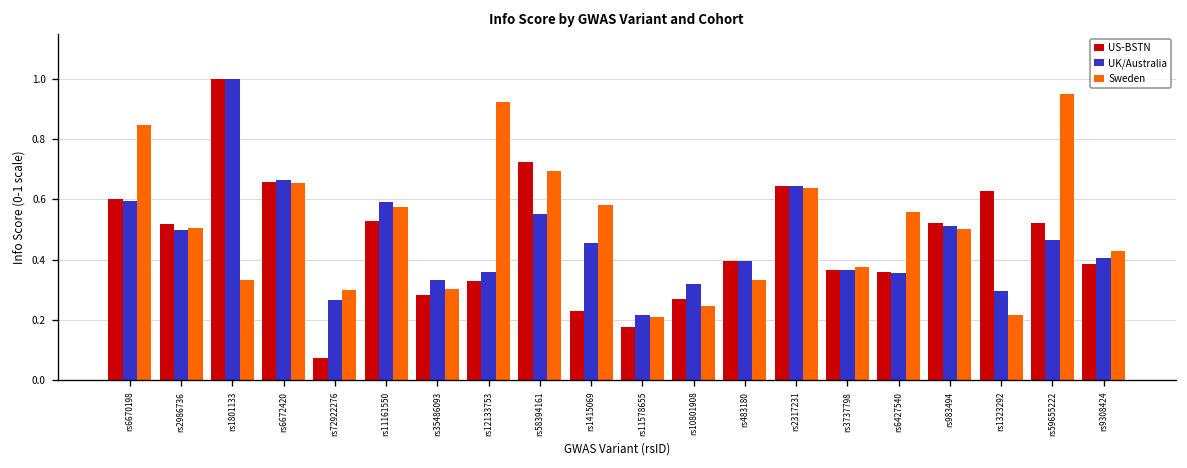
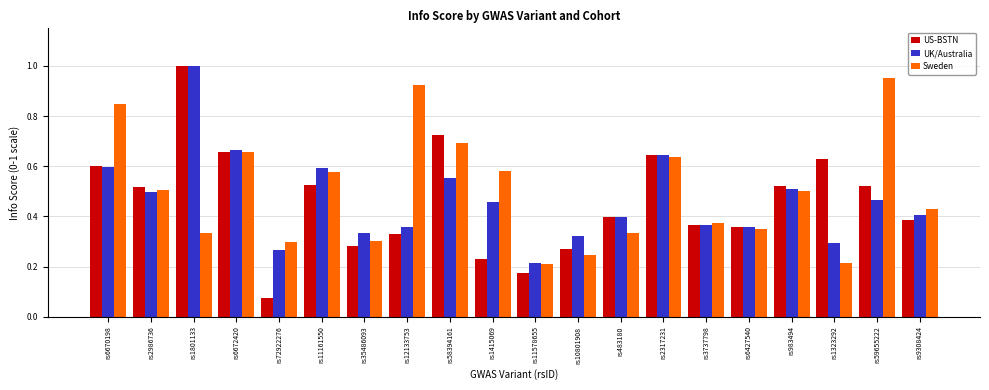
  {
    "US-BSTN": {
      "rs6670198": 0.60,
      "rs2986736": 0.52,
      "rs1801133": 1.00,
      "rs6672420": 0.66,
      "rs72922276": 0.07,
      "rs11161550": 0.53,
      "rs35486093": 0.28,
      "rs12133753": 0.33,
      "rs58394161": 0.72,
      "rs1415069": 0.23,
      "rs11578655": 0.18,
      "rs10801908": 0.27,
      "rs483180": 0.40,
      "rs2317231": 0.65,
      "rs3737798": 0.37,
      "rs6427540": 0.36,
      "rs983494": 0.52,
      "rs1323292": 0.63,
      "rs59655222": 0.52,
      "rs9308424": 0.39
    },
    "UK/Australia": {
      "rs6670198": 0.60,
      "rs2986736": 0.50,
      "rs1801133": 1.00,
      "rs6672420": 0.66,
      "rs72922276": 0.27,
      "rs11161550": 0.59,
      "rs35486093": 0.33,
      "rs12133753": 0.36,
      "rs58394161": 0.55,
      "rs1415069": 0.46,
      "rs11578655": 0.22,
      "rs10801908": 0.32,
      "rs483180": 0.40,
      "rs2317231": 0.65,
      "rs3737798": 0.37,
      "rs6427540": 0.36,
      "rs983494": 0.51,
      "rs1323292": 0.30,
      "rs59655222": 0.46,
      "rs9308424": 0.41
    },
    "Sweden": {
      "rs6670198": 0.85,
      "rs2986736": 0.50,
      "rs1801133": 0.33,
      "rs6672420": 0.66,
      "rs72922276": 0.30,
      "rs11161550": 0.58,
      "rs35486093": 0.30,
      "rs12133753": 0.93,
      "rs58394161": 0.69,
      "rs1415069": 0.58,
      "rs11578655": 0.21,
      "rs10801908": 0.25,
      "rs483180": 0.33,
      "rs2317231": 0.64,
      "rs3737798": 0.38,
-     "rs6427540": 0.56,
+     "rs6427540": 0.35,
      "rs983494": 0.50,
      "rs1323292": 0.22,
      "rs59655222": 0.95,
      "rs9308424": 0.43
    }
  }
